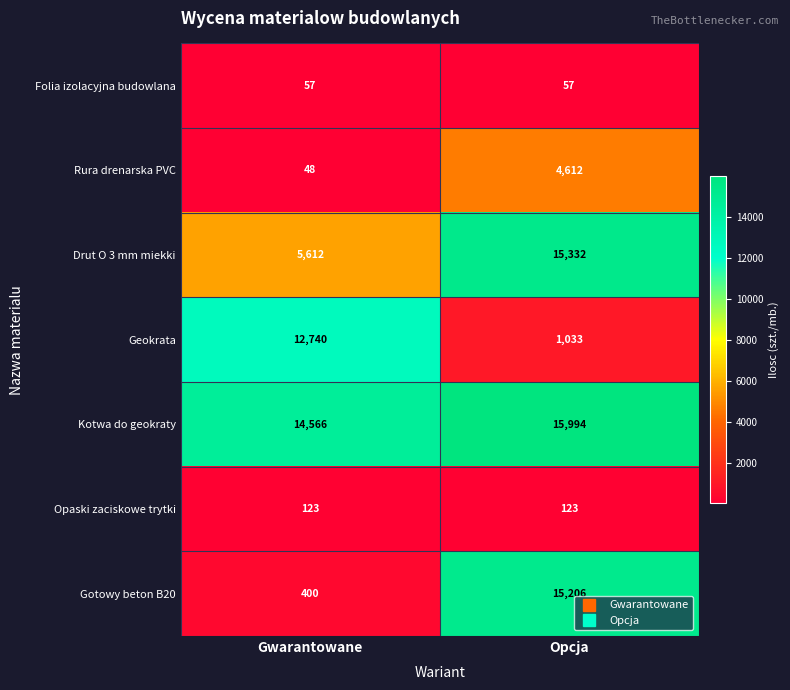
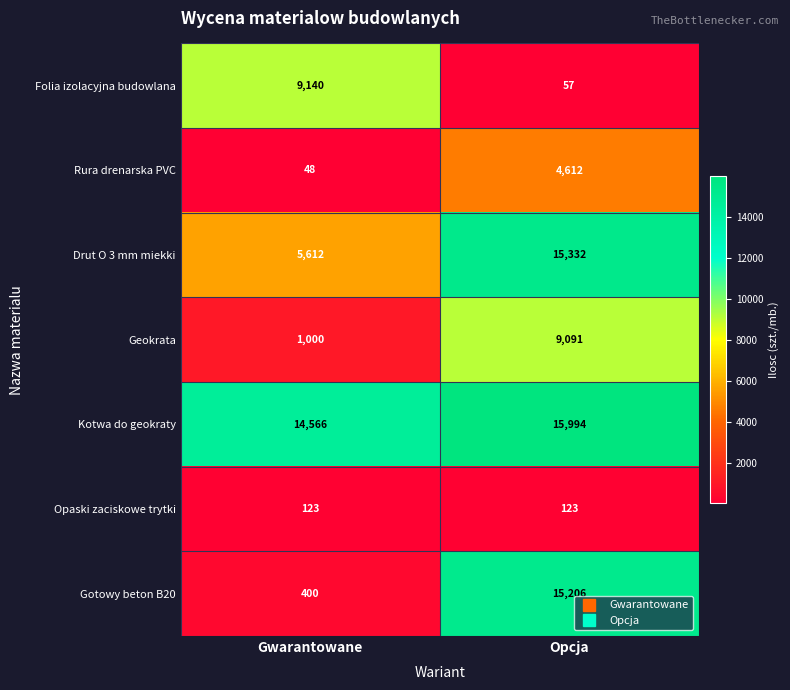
  {
    "Folia izolacyjna budowlana": {
-     "Gwarantowane": "57",
+     "Gwarantowane": "9,140",
      "Opcja": "57"
    },
    "Rura drenarska PVC": {
      "Gwarantowane": "48",
      "Opcja": "4,612"
    },
    "Drut O 3 mm miekki": {
      "Gwarantowane": "5,612",
      "Opcja": "15,332"
    },
    "Geokrata": {
-     "Gwarantowane": "12,740",
-     "Opcja": "1,033"
+     "Gwarantowane": "1,000",
+     "Opcja": "9,091"
    },
    "Kotwa do geokraty": {
      "Gwarantowane": "14,566",
      "Opcja": "15,994"
    },
    "Opaski zaciskowe trytki": {
      "Gwarantowane": "123",
      "Opcja": "123"
    },
    "Gotowy beton B20": {
      "Gwarantowane": "400"
    }
  }
